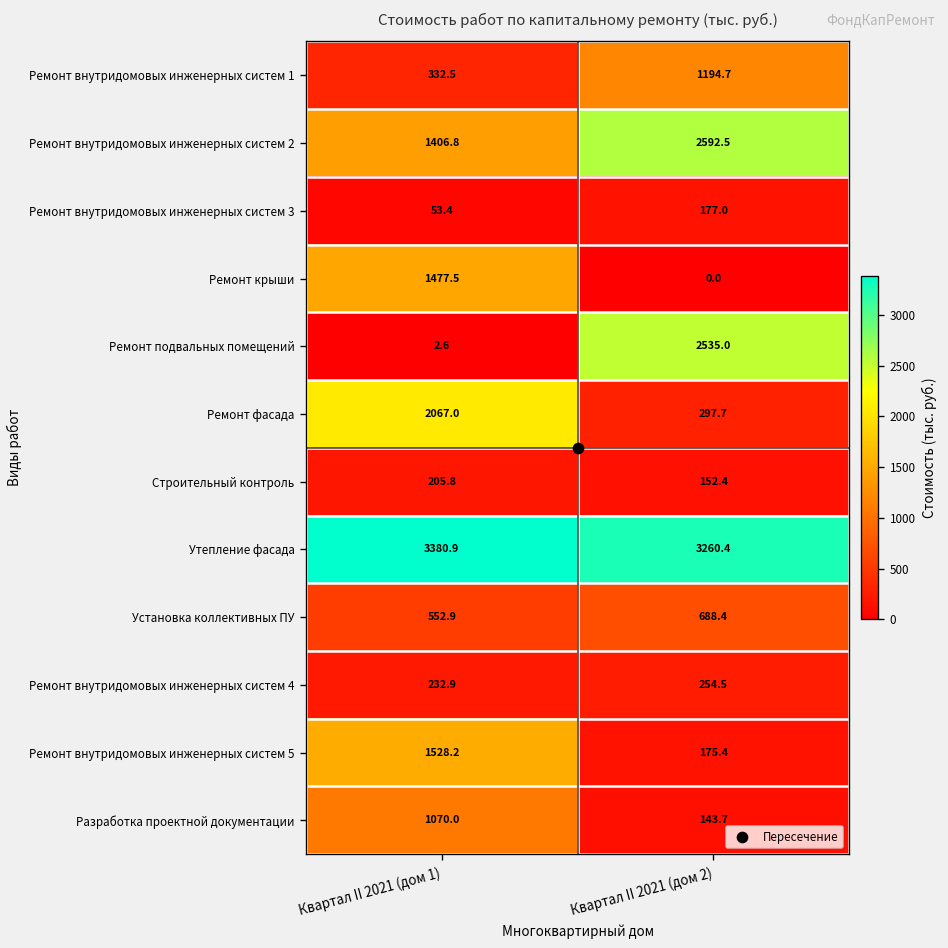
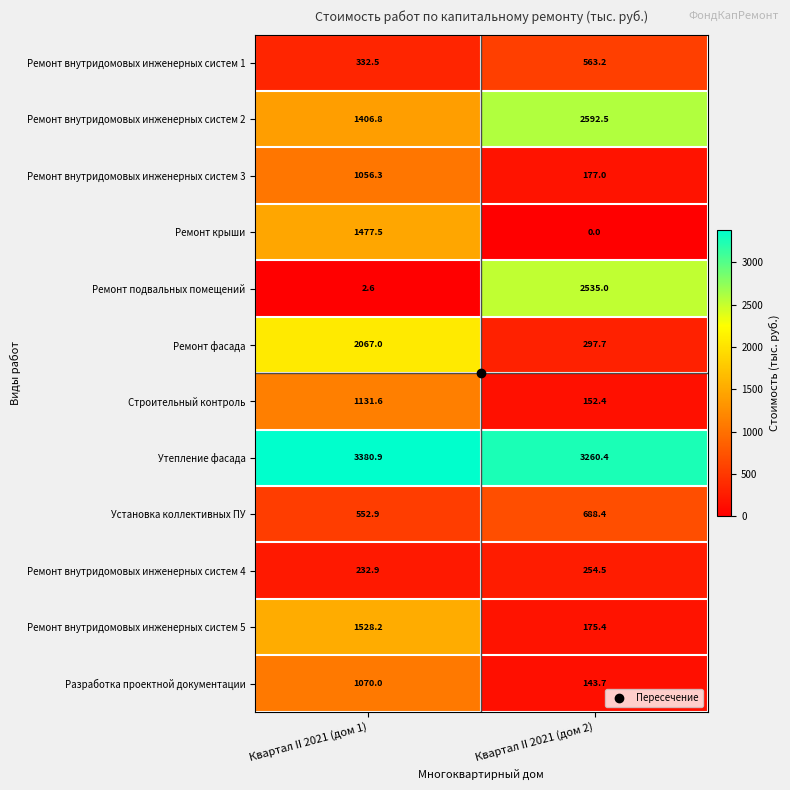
  {
    "Ремонт внутридомовых инженерных систем 1": {
      "Квартал II 2021 (дом 1)": 332.5,
-     "Квартал II 2021 (дом 2)": 1194.7
+     "Квартал II 2021 (дом 2)": 563.2
    },
    "Ремонт внутридомовых инженерных систем 2": {
      "Квартал II 2021 (дом 1)": 1406.8,
      "Квартал II 2021 (дом 2)": 2592.5
    },
    "Ремонт внутридомовых инженерных систем 3": {
-     "Квартал II 2021 (дом 1)": 53.4,
+     "Квартал II 2021 (дом 1)": 1056.3,
      "Квартал II 2021 (дом 2)": 177.0
    },
    "Ремонт крыши": {
      "Квартал II 2021 (дом 1)": 1477.5,
      "Квартал II 2021 (дом 2)": 0.0
    },
    "Ремонт подвальных помещений": {
      "Квартал II 2021 (дом 1)": 2.6,
      "Квартал II 2021 (дом 2)": 2535.0
    },
    "Ремонт фасада": {
      "Квартал II 2021 (дом 1)": 2067.0,
      "Квартал II 2021 (дом 2)": 297.7
    },
    "Строительный контроль": {
-     "Квартал II 2021 (дом 1)": 205.8,
+     "Квартал II 2021 (дом 1)": 1131.6,
      "Квартал II 2021 (дом 2)": 152.4
    },
    "Утепление фасада": {
      "Квартал II 2021 (дом 1)": 3380.9,
      "Квартал II 2021 (дом 2)": 3260.4
    },
    "Установка коллективных ПУ": {
      "Квартал II 2021 (дом 1)": 552.9,
      "Квартал II 2021 (дом 2)": 688.4
    },
    "Ремонт внутридомовых инженерных систем 4": {
      "Квартал II 2021 (дом 1)": 232.9,
      "Квартал II 2021 (дом 2)": 254.5
    },
    "Ремонт внутридомовых инженерных систем 5": {
      "Квартал II 2021 (дом 1)": 1528.2,
      "Квартал II 2021 (дом 2)": 175.4
    },
    "Разработка проектной документации": {
      "Квартал II 2021 (дом 1)": 1070.0,
      "Квартал II 2021 (дом 2)": 143.7
    }
  }
